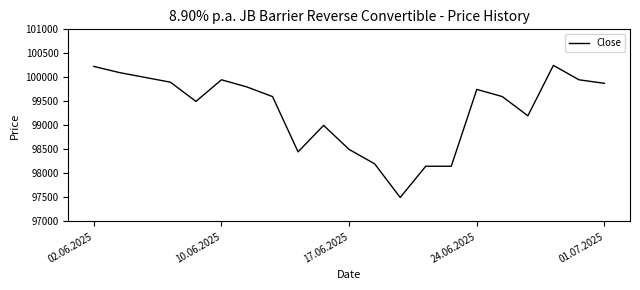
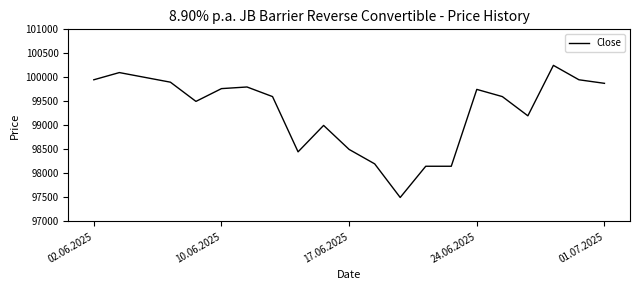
  {
-   "02.06.2025": 100200,
-   "10.06.2025": 100000,
+   "02.06.2025": 100000,
+   "10.06.2025": 99800,
    "17.06.2025": 98500,
    "24.06.2025": 99800,
    "01.07.2025": 99900
  }
